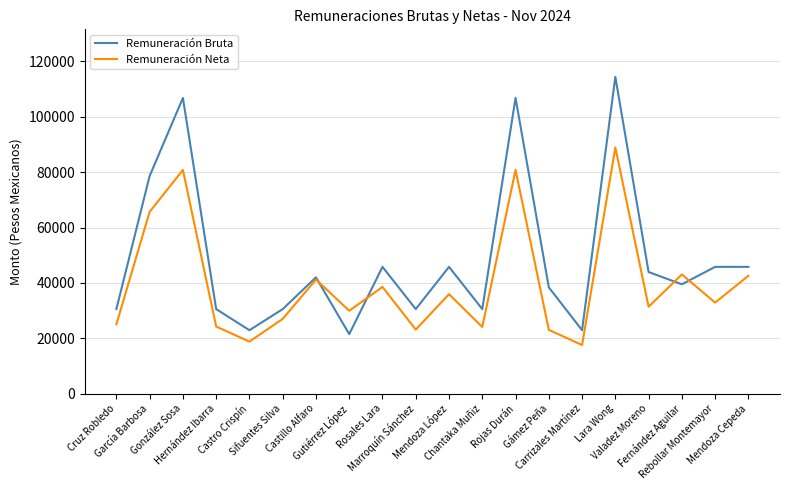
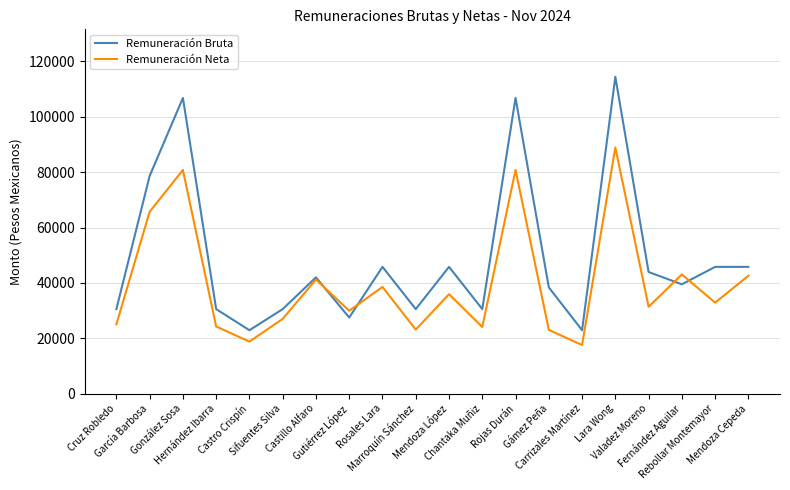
  {
    "Remuneración Bruta": {
      "Cruz Robledo": 31000,
      "García Barbosa": 79000,
      "González Sosa": 107000,
      "Hernández Ibarra": 31000,
      "Castro Crispín": 23000,
      "Sifuentes Silva": 31000,
-     "Gutiérrez López": 21000,
+     "Gutiérrez López": 27000,
      "Rosales Lara": 46000,
      "Marroquín Sánchez": 31000,
      "Mendoza López": 46000,
      "Chantaka Muñiz": 31000,
      "Rojas Durán": 107000,
      "Gámez Peña": 38000,
      "Carrizales Martínez": 23000,
      "Lara Wong": 114000,
      "Valadez Moreno": 44000,
      "Fernández Aguilar": 39000,
      "Rebollar Montemayor": 46000,
      "Mendoza Cepeda": 46000
    },
    "Remuneración Neta": {
      "Cruz Robledo": 25000,
      "García Barbosa": 66000,
      "González Sosa": 81000,
      "Hernández Ibarra": 24000,
      "Castro Crispín": 19000,
      "Sifuentes Silva": 27000,
      "Gutiérrez López": 30000,
      "Rosales Lara": 39000,
      "Marroquín Sánchez": 23000,
      "Mendoza López": 36000,
      "Chantaka Muñiz": 24000,
      "Rojas Durán": 81000,
      "Gámez Peña": 23000,
      "Carrizales Martínez": 18000,
      "Lara Wong": 89000,
      "Valadez Moreno": 31000,
      "Fernández Aguilar": 43000,
      "Rebollar Montemayor": 33000,
      "Mendoza Cepeda": 43000
    }
  }
